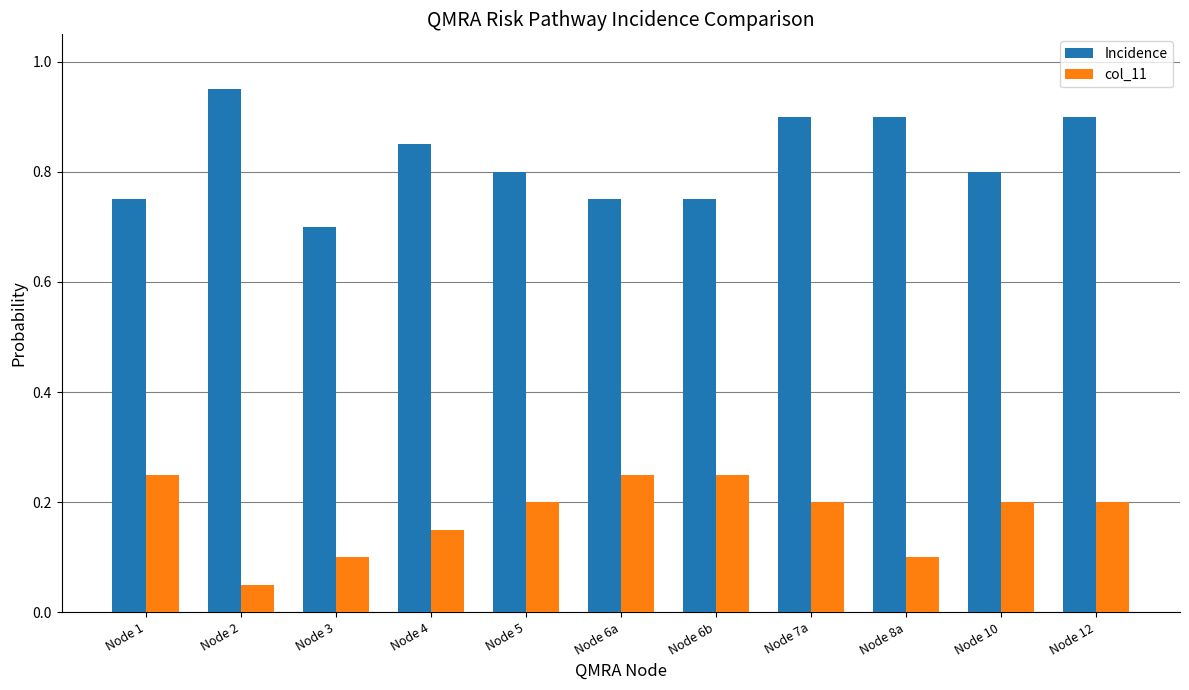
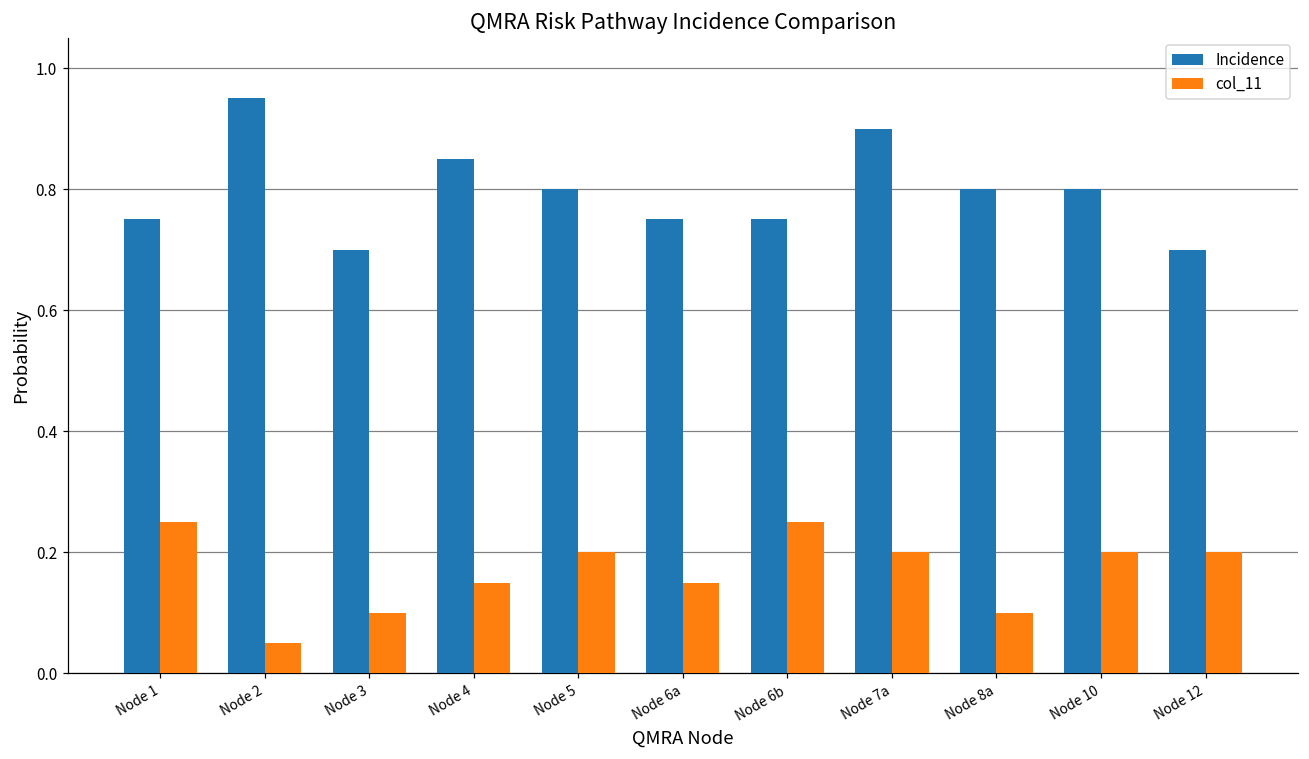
  {
    "Incidence": {
      "Node 1": 0.75,
      "Node 2": 0.95,
      "Node 3": 0.7,
      "Node 4": 0.85,
      "Node 5": 0.8,
      "Node 6a": 0.75,
      "Node 6b": 0.75,
      "Node 7a": 0.9,
-     "Node 8a": 0.9,
+     "Node 8a": 0.8,
      "Node 10": 0.8,
-     "Node 12": 0.9
+     "Node 12": 0.7
    },
    "col_11": {
      "Node 1": 0.25,
      "Node 2": 0.05,
      "Node 3": 0.10,
      "Node 4": 0.15,
      "Node 5": 0.20,
-     "Node 6a": 0.25,
+     "Node 6a": 0.15,
      "Node 6b": 0.25,
      "Node 7a": 0.20,
      "Node 8a": 0.10,
      "Node 10": 0.20,
      "Node 12": 0.20
    }
  }
